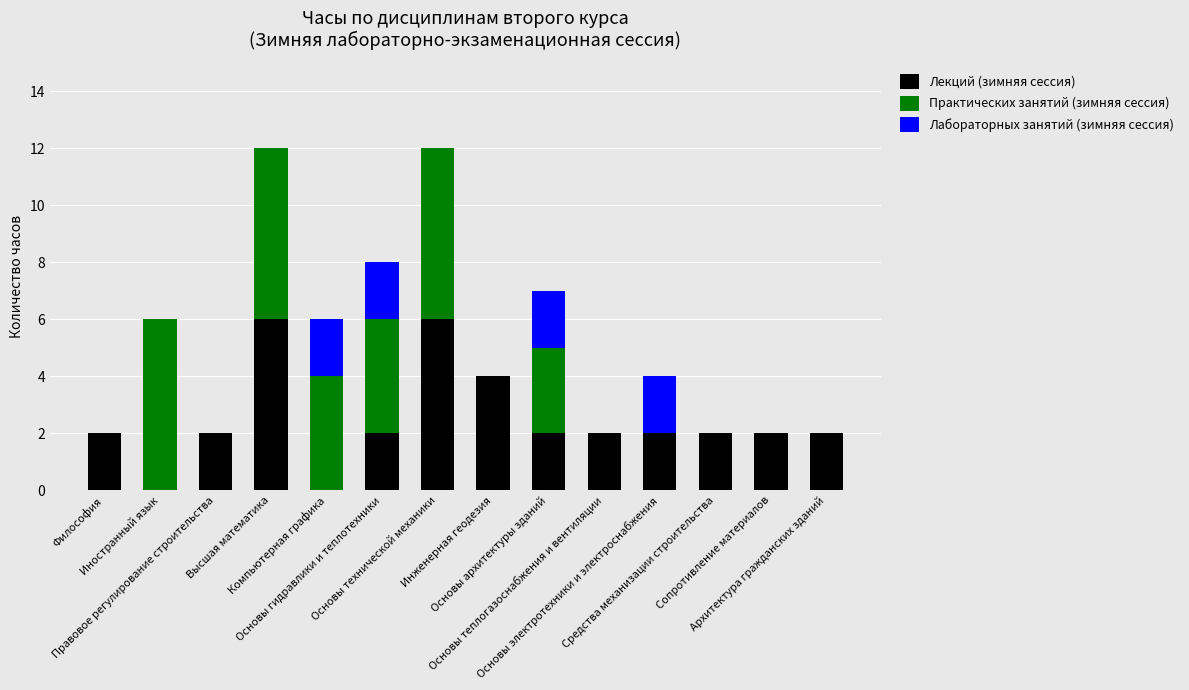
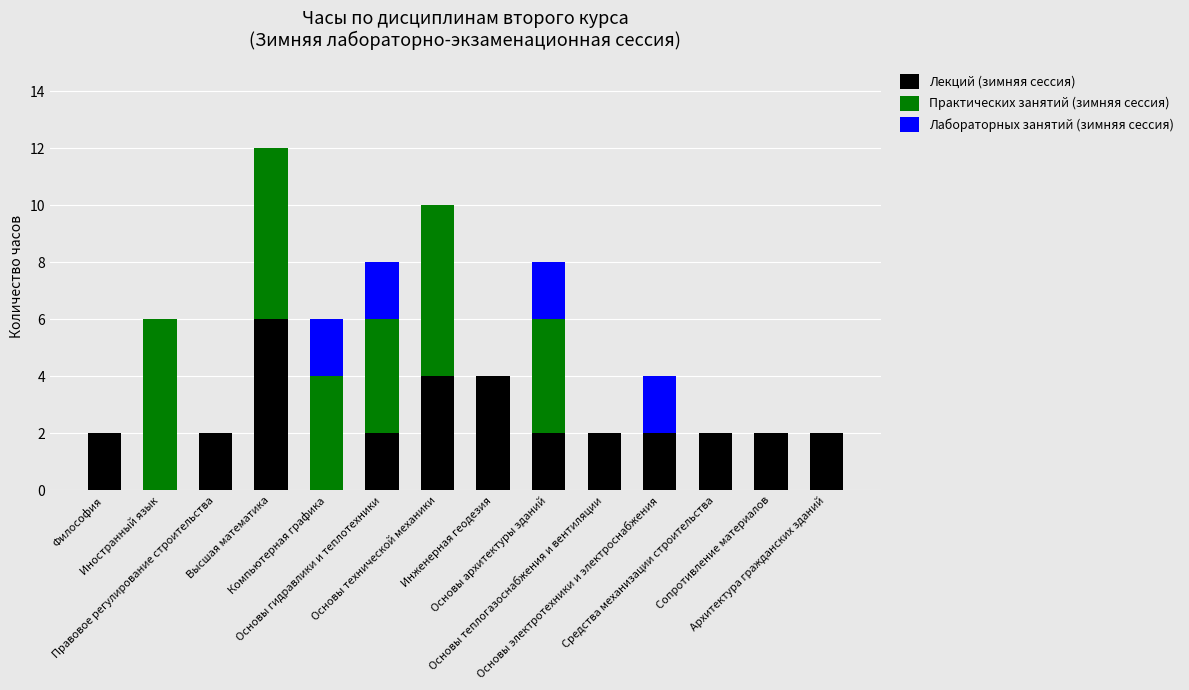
  {
    "Лекций (зимняя сессия)": {
      "Философия": 2,
      "Иностранный язык": 0,
      "Правовое регулирование строительства": 2,
      "Высшая математика": 6,
      "Компьютерная графика": 0,
      "Основы гидравлики и теплотехники": 2,
-     "Основы технической механики": 6,
+     "Основы технической механики": 4,
      "Инженерная геодезия": 4,
      "Основы архитектуры зданий": 2,
      "Основы теплогазоснабжения и вентиляции": 2,
      "Основы электротехники и электроснабжения": 2,
      "Средства механизации строительства": 2,
      "Сопротивление материалов": 2,
      "Архитектура гражданских зданий": 2
    },
    "Практических занятий (зимняя сессия)": {
      "Философия": 0,
      "Иностранный язык": 6,
      "Правовое регулирование строительства": 0,
      "Высшая математика": 6,
      "Компьютерная графика": 4,
      "Основы гидравлики и теплотехники": 4,
      "Основы технической механики": 6,
      "Инженерная геодезия": 0,
-     "Основы архитектуры зданий": 3,
+     "Основы архитектуры зданий": 4,
      "Основы теплогазоснабжения и вентиляции": 0,
      "Основы электротехники и электроснабжения": 0,
      "Средства механизации строительства": 0,
      "Сопротивление материалов": 0,
      "Архитектура гражданских зданий": 0
    },
    "Лабораторных занятий (зимняя сессия)": {
      "Философия": 0,
      "Иностранный язык": 0,
      "Правовое регулирование строительства": 0,
      "Высшая математика": 0,
      "Компьютерная графика": 2,
      "Основы гидравлики и теплотехники": 2,
      "Основы технической механики": 0,
      "Инженерная геодезия": 0,
      "Основы архитектуры зданий": 2,
      "Основы теплогазоснабжения и вентиляции": 0,
      "Основы электротехники и электроснабжения": 2,
      "Средства механизации строительства": 0,
      "Сопротивление материалов": 0,
      "Архитектура гражданских зданий": 0
    }
  }
